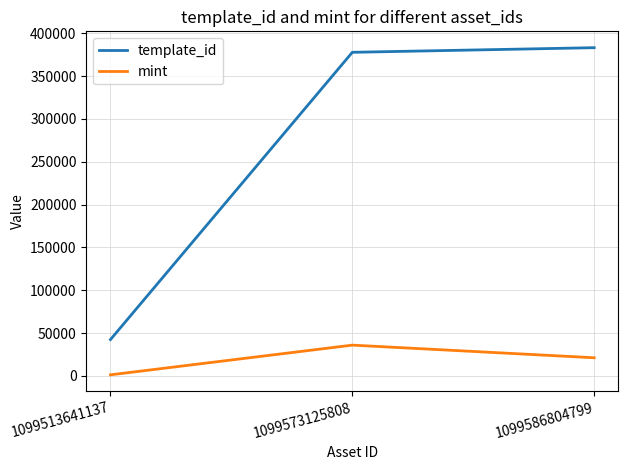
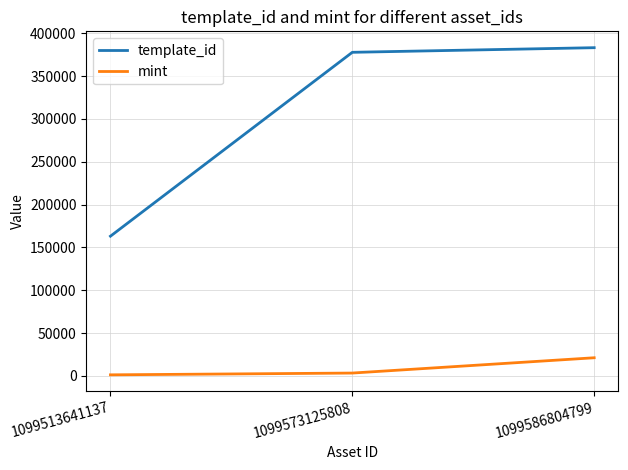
  {
    "template_id": {
-     "1099513641137": 40000,
+     "1099513641137": 160000,
      "1099573125808": 380000,
      "1099586804799": 380000
    },
    "mint": {
      "1099513641137": 0,
-     "1099573125808": 40000,
+     "1099573125808": 0,
      "1099586804799": 20000
    }
  }
